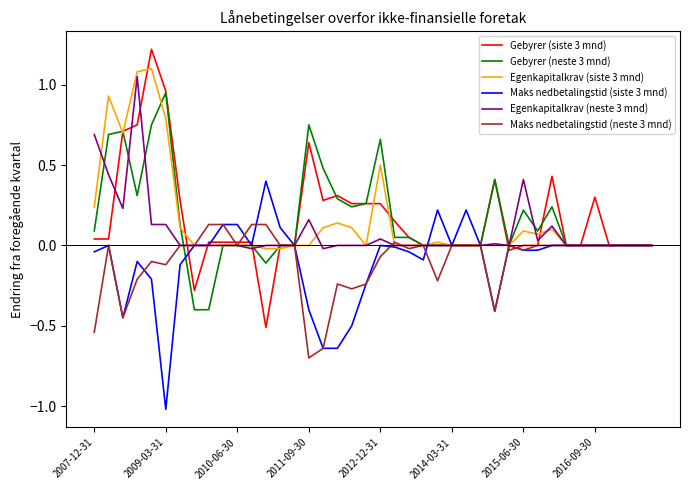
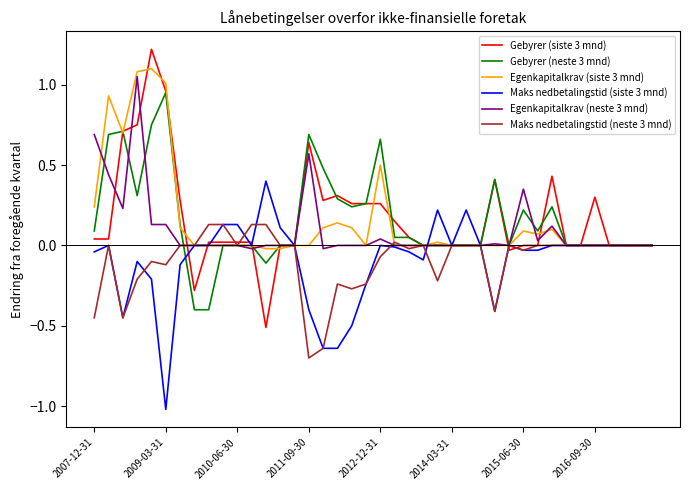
  {
    "Gebyrer (siste 3 mnd)": {
      "2007-12-31": 0.04,
      "2010-06-30": 0.02,
      "2011-09-30": 0.64,
      "2012-12-31": 0.26,
      "2015-06-30": 0.00,
      "2016-09-30": 0.30
    },
    "Gebyrer (neste 3 mnd)": {
      "2007-12-31": 0.09,
-     "2011-09-30": 0.75,
+     "2011-09-30": 0.69,
      "2012-12-31": 0.66,
      "2015-06-30": 0.22
    },
    "Egenkapitalkrav (siste 3 mnd)": {
      "2007-12-31": 0.24,
-     "2009-03-31": 0.79,
+     "2009-03-31": 1.01,
      "2011-09-30": 0.00,
      "2012-12-31": 0.50,
      "2015-06-30": 0.09
    },
    "Maks nedbetalingstid (siste 3 mnd)": {
      "2007-12-31": -0.04,
      "2009-03-31": -1.02,
      "2010-06-30": 0.13,
      "2011-09-30": -0.40,
      "2012-12-31": 0.00
    },
    "Egenkapitalkrav (neste 3 mnd)": {
      "2007-12-31": 0.69,
      "2009-03-31": 0.13,
-     "2011-09-30": 0.16,
+     "2011-09-30": 0.57,
      "2012-12-31": 0.04,
-     "2015-06-30": 0.41
+     "2015-06-30": 0.35
    },
    "Maks nedbetalingstid (neste 3 mnd)": {
-     "2007-12-31": -0.54,
+     "2007-12-31": -0.45,
      "2009-03-31": -0.12,
      "2011-09-30": -0.70,
      "2012-12-31": -0.07
    }
  }
